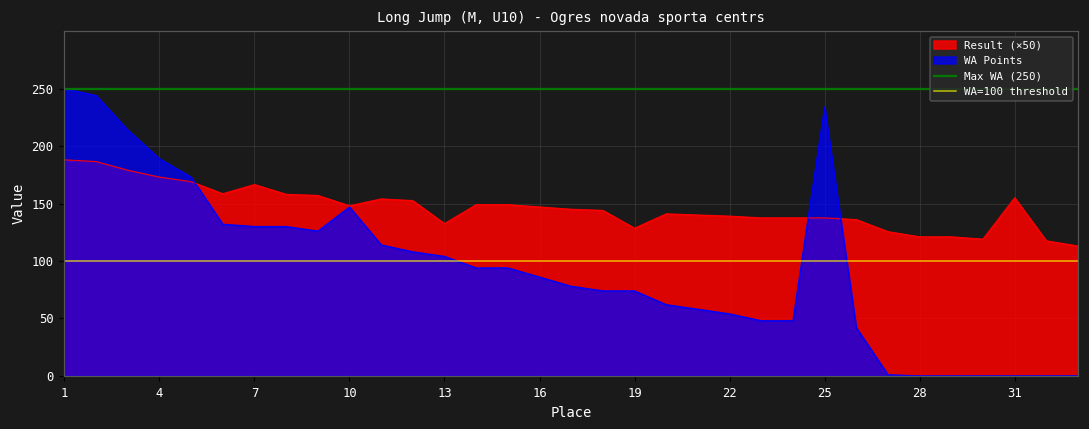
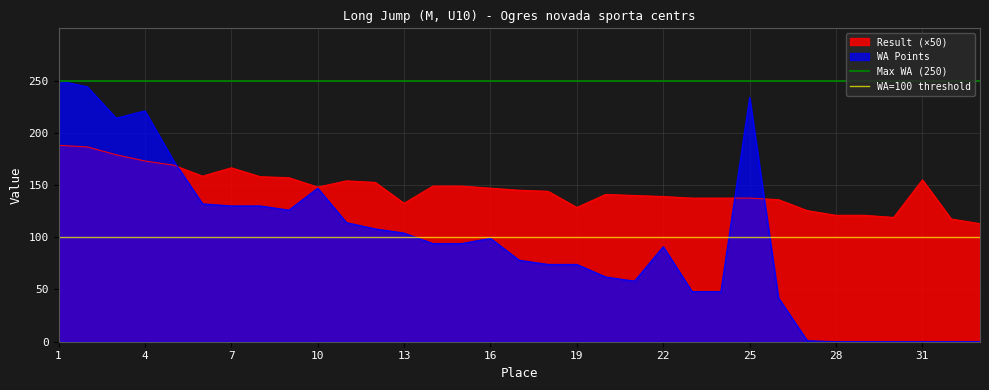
  {
    "Result (×50)": {
      "1": 188,
      "4": 173,
      "7": 167,
      "13": 133,
      "16": 147,
      "19": 129,
      "22": 139,
      "25": 138,
      "28": 121,
      "31": 155
    },
    "WA Points": {
      "1": 250,
-     "4": 189,
+     "4": 221,
      "7": 130,
      "13": 104,
-     "16": 86,
+     "16": 99,
      "19": 74,
-     "22": 54,
+     "22": 91,
      "25": 234,
      "28": 0,
      "31": 0
    }
  }
